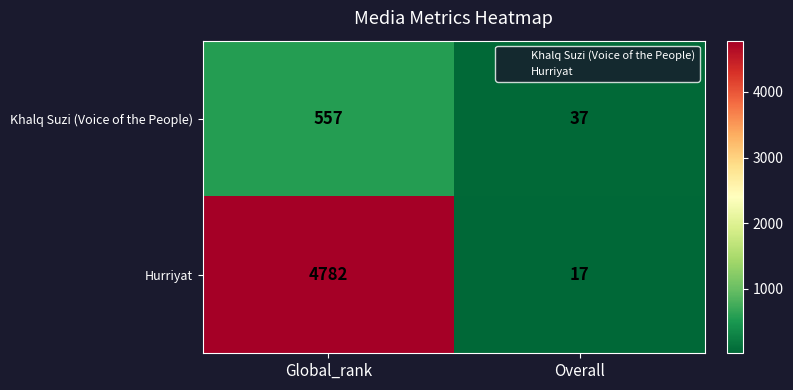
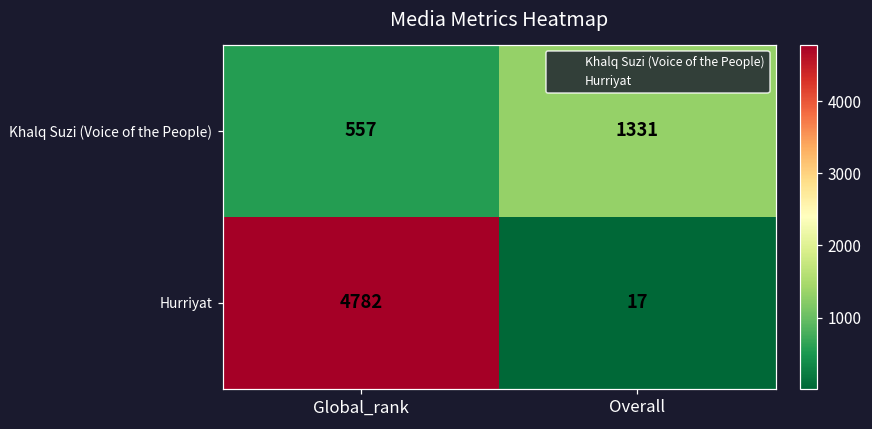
  {
    "Khalq Suzi (Voice of the People)": {
      "Global_rank": 557,
-     "Overall": 37
+     "Overall": 1331
    },
    "Hurriyat": {
      "Global_rank": 4782,
      "Overall": 17
    }
  }
